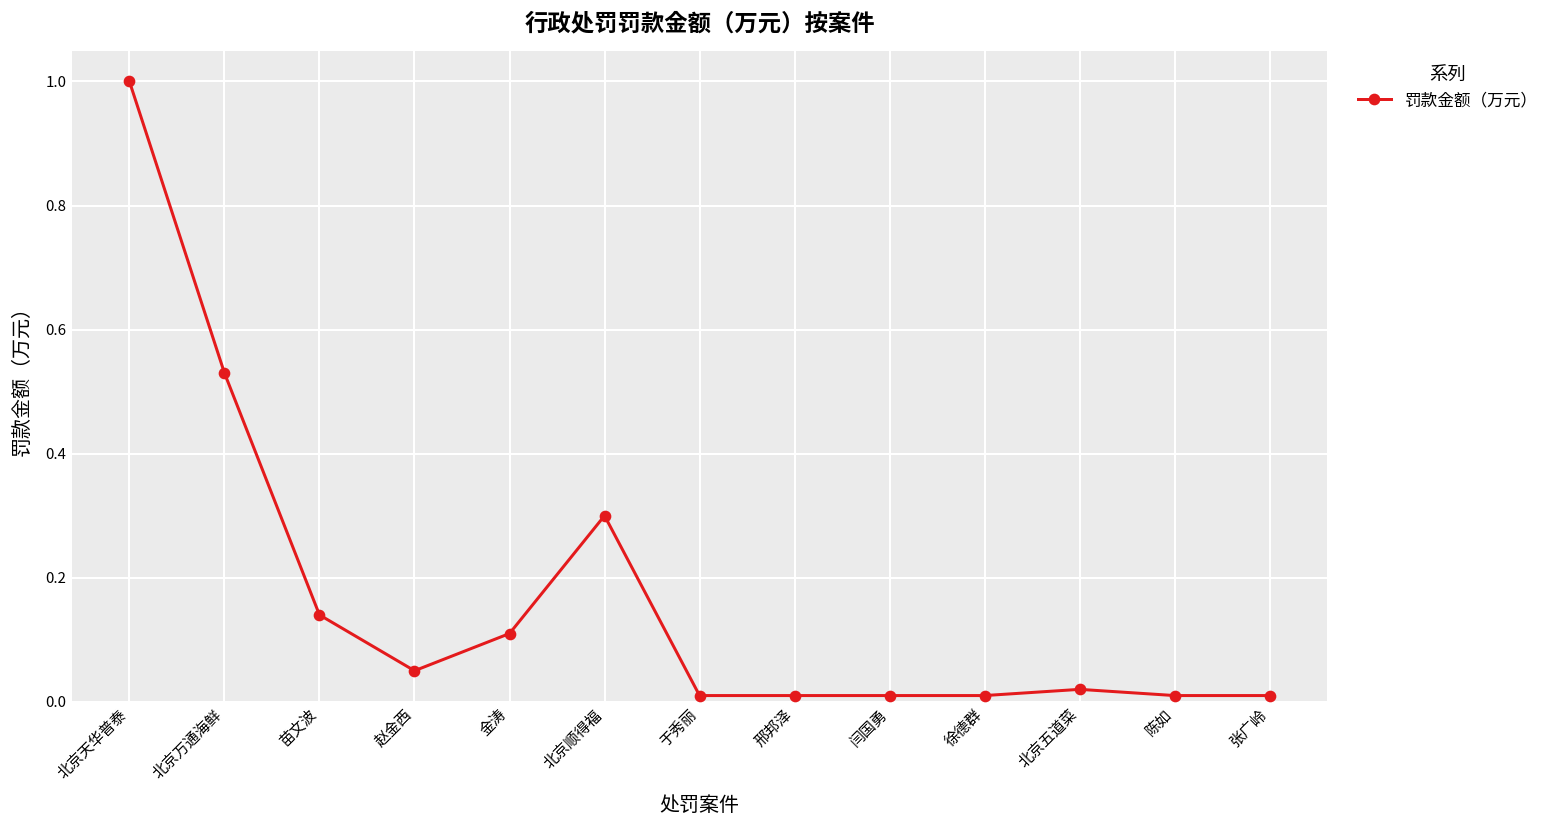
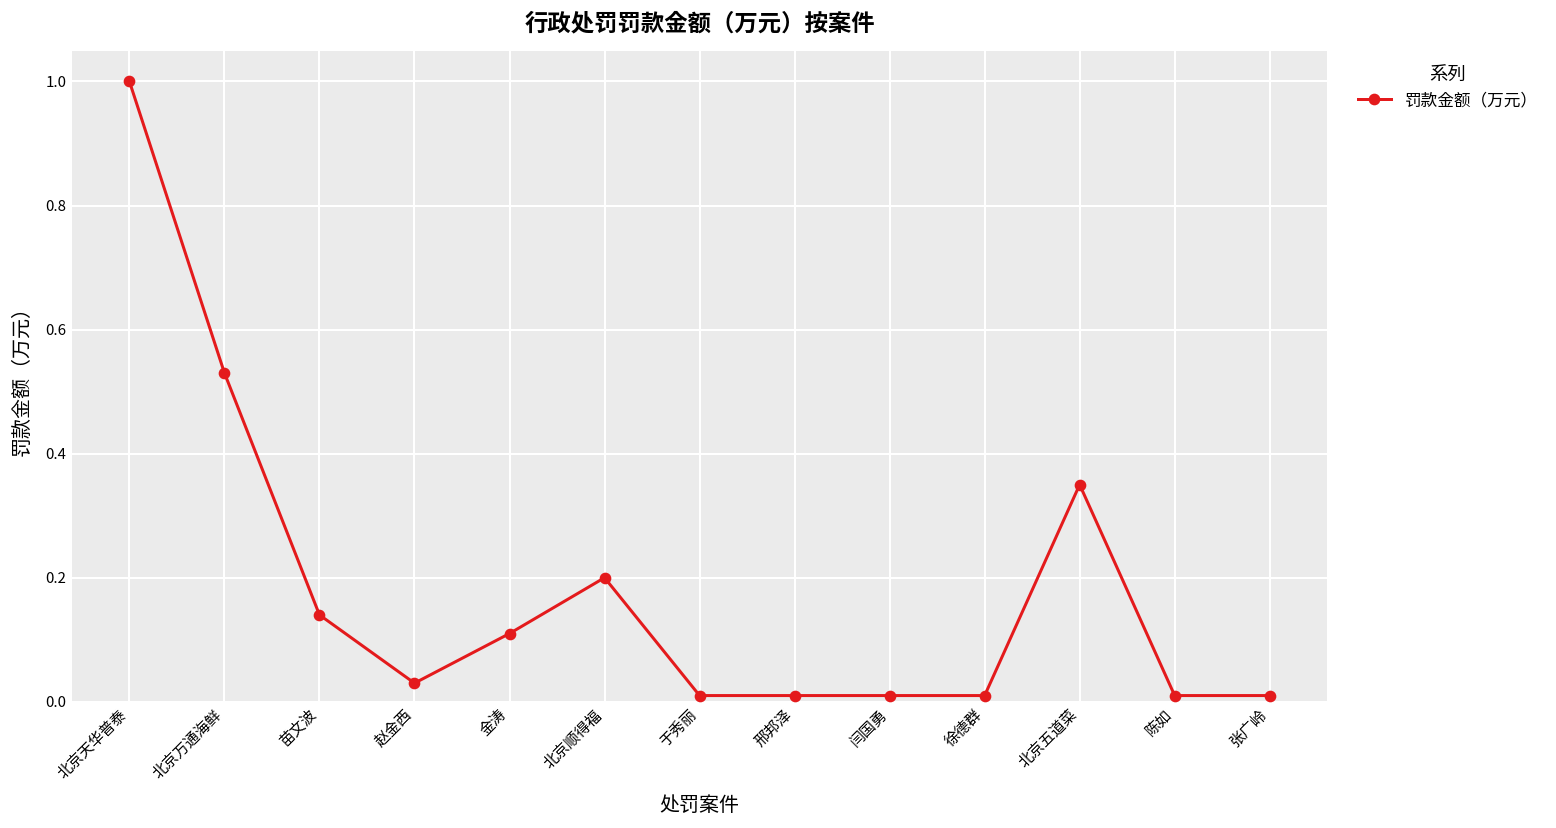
  {
    "北京天华普泰": 1.00,
    "北京万通海鲜": 0.53,
    "苗文波": 0.14,
-   "赵金西": 0.05,
+   "赵金西": 0.03,
    "金涛": 0.11,
-   "北京顺得福": 0.3,
+   "北京顺得福": 0.2,
    "于秀丽": 0.01,
    "邢邦泽": 0.01,
    "闫国勇": 0.01,
    "徐德群": 0.01,
-   "北京五道菜": 0.02,
+   "北京五道菜": 0.35,
    "陈如": 0.01,
    "张广岭": 0.01
  }
